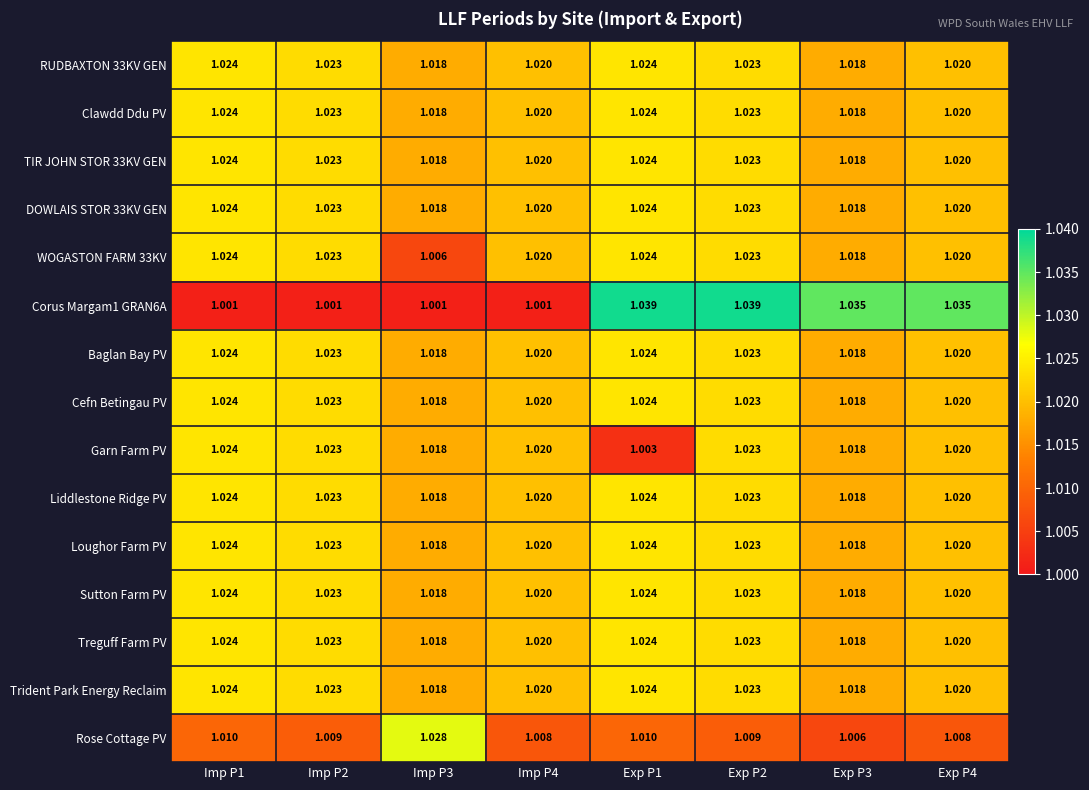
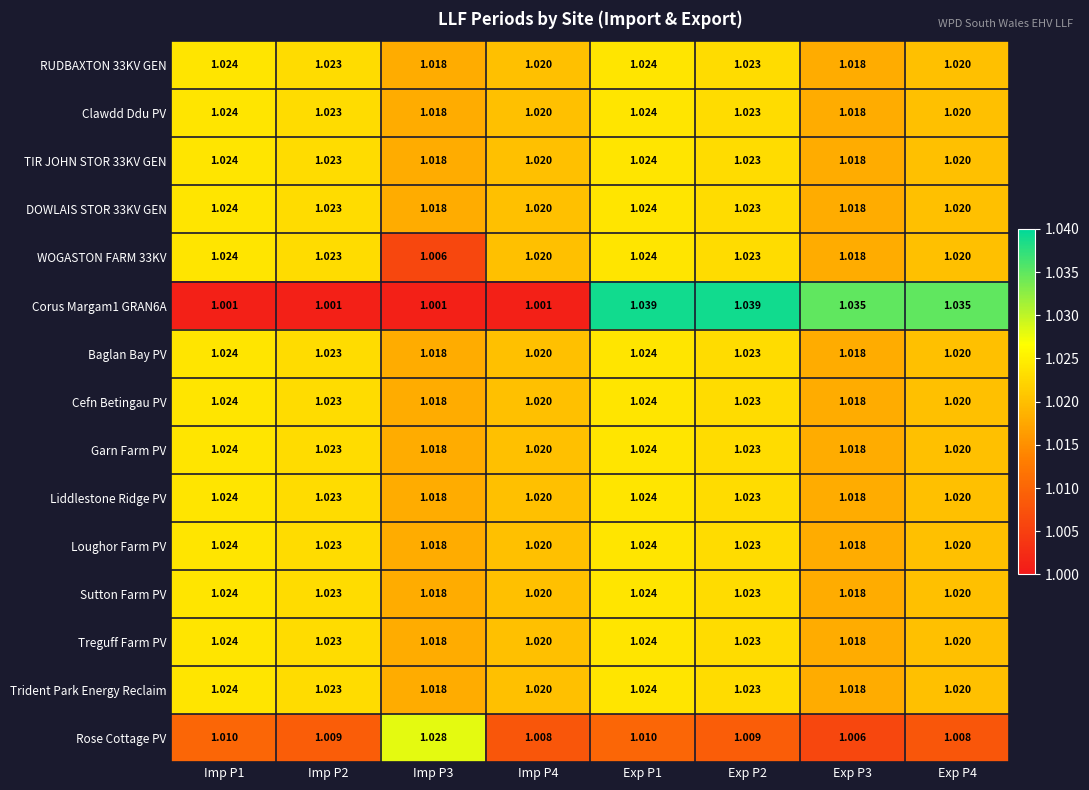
  {
    "RUDBAXTON 33KV GEN": {
      "Imp P1": 1.024,
      "Imp P2": 1.023,
      "Imp P3": 1.018,
      "Imp P4": 1.020,
      "Exp P1": 1.024,
      "Exp P2": 1.023,
      "Exp P3": 1.018,
      "Exp P4": 1.020
    },
    "Clawdd Ddu PV": {
      "Imp P1": 1.024,
      "Imp P2": 1.023,
      "Imp P3": 1.018,
      "Imp P4": 1.020,
      "Exp P1": 1.024,
      "Exp P2": 1.023,
      "Exp P3": 1.018,
      "Exp P4": 1.020
    },
    "TIR JOHN STOR 33KV GEN": {
      "Imp P1": 1.024,
      "Imp P2": 1.023,
      "Imp P3": 1.018,
      "Imp P4": 1.020,
      "Exp P1": 1.024,
      "Exp P2": 1.023,
      "Exp P3": 1.018,
      "Exp P4": 1.020
    },
    "DOWLAIS STOR 33KV GEN": {
      "Imp P1": 1.024,
      "Imp P2": 1.023,
      "Imp P3": 1.018,
      "Imp P4": 1.020,
      "Exp P1": 1.024,
      "Exp P2": 1.023,
      "Exp P3": 1.018,
      "Exp P4": 1.020
    },
    "WOGASTON FARM 33KV": {
      "Imp P1": 1.024,
      "Imp P2": 1.023,
      "Imp P3": 1.006,
      "Imp P4": 1.020,
      "Exp P1": 1.024,
      "Exp P2": 1.023,
      "Exp P3": 1.018,
      "Exp P4": 1.020
    },
    "Corus Margam1 GRAN6A": {
      "Imp P1": 1.001,
      "Imp P2": 1.001,
      "Imp P3": 1.001,
      "Imp P4": 1.001,
      "Exp P1": 1.039,
      "Exp P2": 1.039,
      "Exp P3": 1.035,
      "Exp P4": 1.035
    },
    "Baglan Bay PV": {
      "Imp P1": 1.024,
      "Imp P2": 1.023,
      "Imp P3": 1.018,
      "Imp P4": 1.020,
      "Exp P1": 1.024,
      "Exp P2": 1.023,
      "Exp P3": 1.018,
      "Exp P4": 1.020
    },
    "Cefn Betingau PV": {
      "Imp P1": 1.024,
      "Imp P2": 1.023,
      "Imp P3": 1.018,
      "Imp P4": 1.020,
      "Exp P1": 1.024,
      "Exp P2": 1.023,
      "Exp P3": 1.018,
      "Exp P4": 1.020
    },
    "Garn Farm PV": {
      "Imp P1": 1.024,
      "Imp P2": 1.023,
      "Imp P3": 1.018,
      "Imp P4": 1.020,
-     "Exp P1": 1.003,
+     "Exp P1": 1.024,
      "Exp P2": 1.023,
      "Exp P3": 1.018,
      "Exp P4": 1.020
    },
    "Liddlestone Ridge PV": {
      "Imp P1": 1.024,
      "Imp P2": 1.023,
      "Imp P3": 1.018,
      "Imp P4": 1.020,
      "Exp P1": 1.024,
      "Exp P2": 1.023,
      "Exp P3": 1.018,
      "Exp P4": 1.020
    },
    "Loughor Farm PV": {
      "Imp P1": 1.024,
      "Imp P2": 1.023,
      "Imp P3": 1.018,
      "Imp P4": 1.020,
      "Exp P1": 1.024,
      "Exp P2": 1.023,
      "Exp P3": 1.018,
      "Exp P4": 1.020
    },
    "Sutton Farm PV": {
      "Imp P1": 1.024,
      "Imp P2": 1.023,
      "Imp P3": 1.018,
      "Imp P4": 1.020,
      "Exp P1": 1.024,
      "Exp P2": 1.023,
      "Exp P3": 1.018,
      "Exp P4": 1.020
    },
    "Treguff Farm PV": {
      "Imp P1": 1.024,
      "Imp P2": 1.023,
      "Imp P3": 1.018,
      "Imp P4": 1.020,
      "Exp P1": 1.024,
      "Exp P2": 1.023,
      "Exp P3": 1.018,
      "Exp P4": 1.020
    },
    "Trident Park Energy Reclaim": {
      "Imp P1": 1.024,
      "Imp P2": 1.023,
      "Imp P3": 1.018,
      "Imp P4": 1.020,
      "Exp P1": 1.024,
      "Exp P2": 1.023,
      "Exp P3": 1.018,
      "Exp P4": 1.020
    },
    "Rose Cottage PV": {
      "Imp P1": 1.010,
      "Imp P2": 1.009,
      "Imp P3": 1.028,
      "Imp P4": 1.008,
      "Exp P1": 1.010,
      "Exp P2": 1.009,
      "Exp P3": 1.006,
      "Exp P4": 1.008
    }
  }
